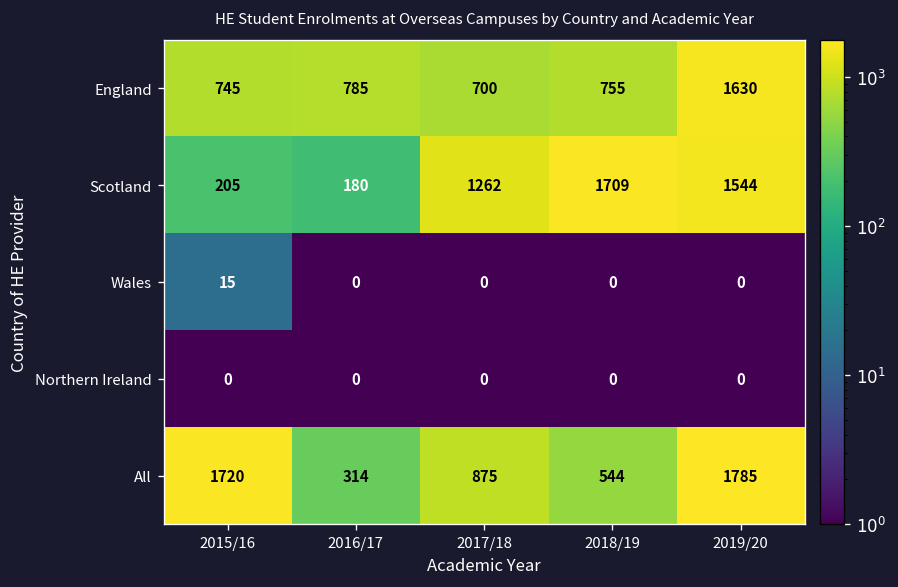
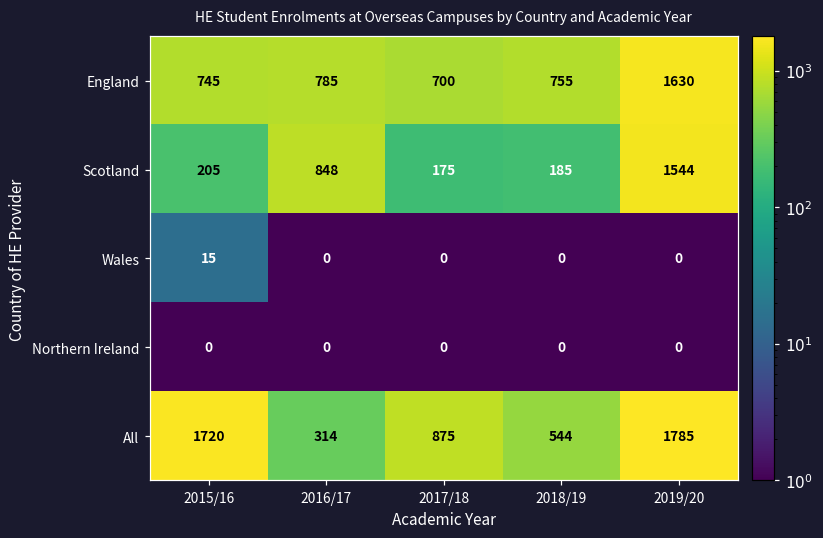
  {
    "England": {
      "2015/16": 745,
      "2016/17": 785,
      "2017/18": 700,
      "2018/19": 755,
      "2019/20": 1630
    },
    "Scotland": {
      "2015/16": 205,
-     "2016/17": 180,
-     "2017/18": 1262,
-     "2018/19": 1709,
+     "2016/17": 848,
+     "2017/18": 175,
+     "2018/19": 185,
      "2019/20": 1544
    },
    "Wales": {
      "2015/16": 15,
      "2016/17": 0,
      "2017/18": 0,
      "2018/19": 0,
      "2019/20": 0
    },
    "Northern Ireland": {
      "2015/16": 0,
      "2016/17": 0,
      "2017/18": 0,
      "2018/19": 0,
      "2019/20": 0
    },
    "All": {
      "2015/16": 1720,
      "2016/17": 314,
      "2017/18": 875,
      "2018/19": 544,
      "2019/20": 1785
    }
  }
